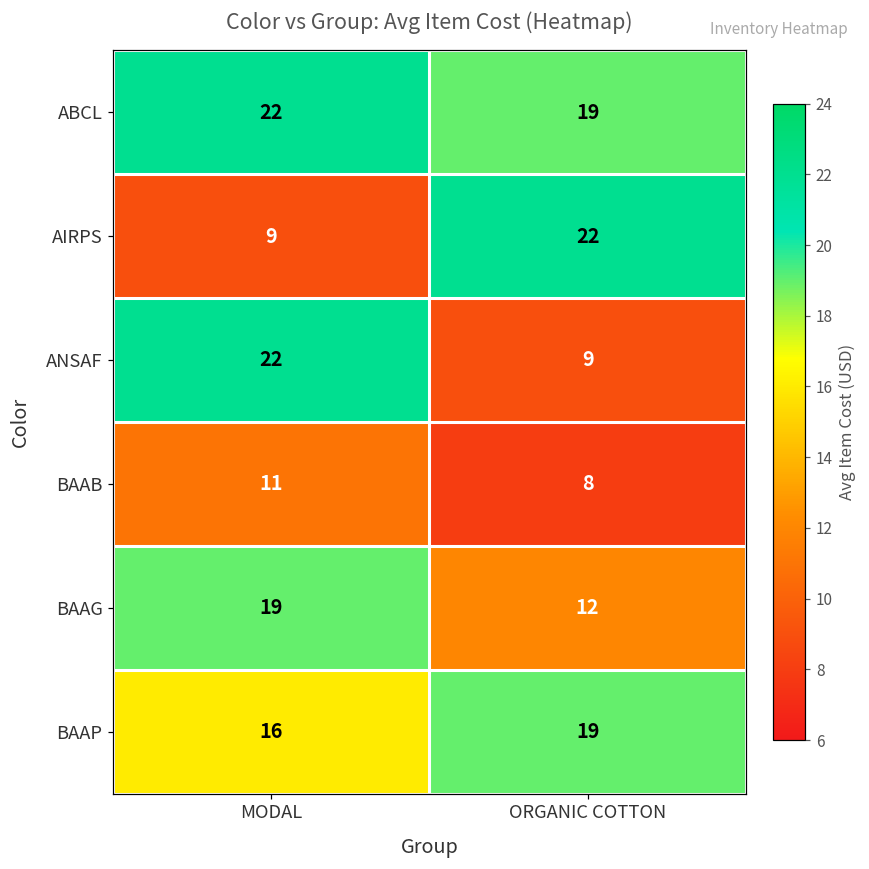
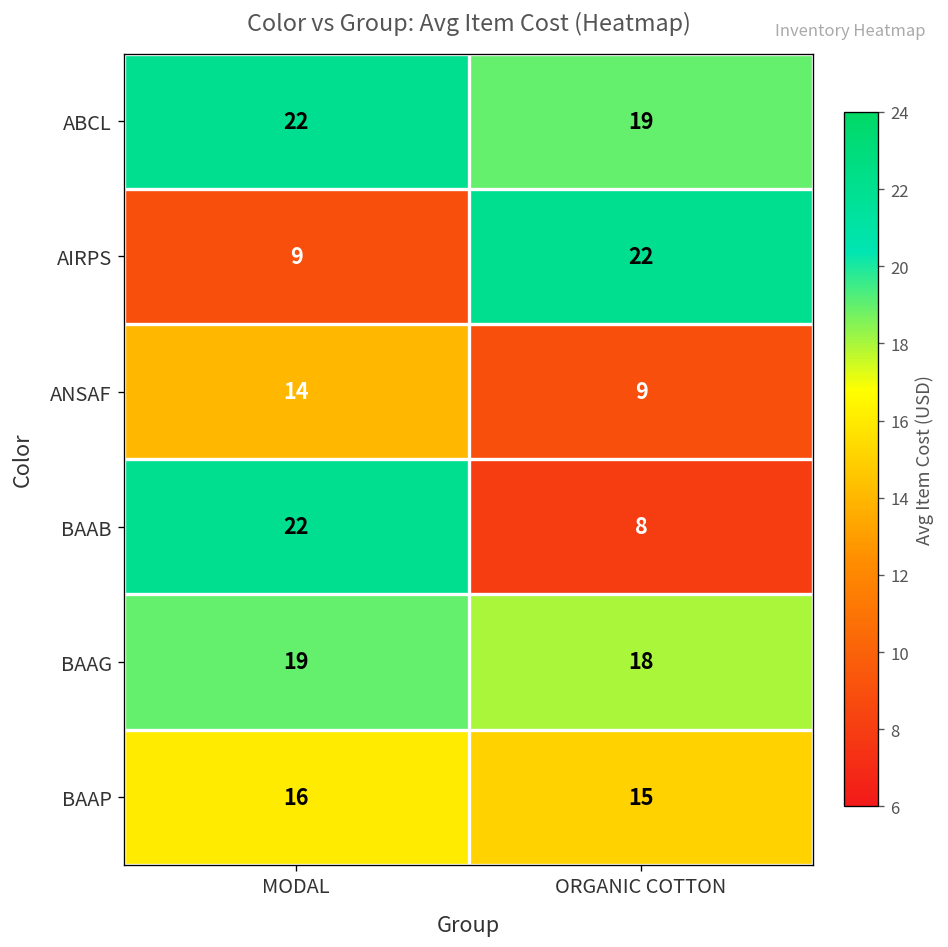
  {
    "ABCL": {
      "MODAL": 22,
      "ORGANIC COTTON": 19
    },
    "AIRPS": {
      "MODAL": 9,
      "ORGANIC COTTON": 22
    },
    "ANSAF": {
-     "MODAL": 22,
+     "MODAL": 14,
      "ORGANIC COTTON": 9
    },
    "BAAB": {
-     "MODAL": 11,
+     "MODAL": 22,
      "ORGANIC COTTON": 8
    },
    "BAAG": {
      "MODAL": 19,
-     "ORGANIC COTTON": 12
+     "ORGANIC COTTON": 18
    },
    "BAAP": {
      "MODAL": 16,
-     "ORGANIC COTTON": 19
+     "ORGANIC COTTON": 15
    }
  }
